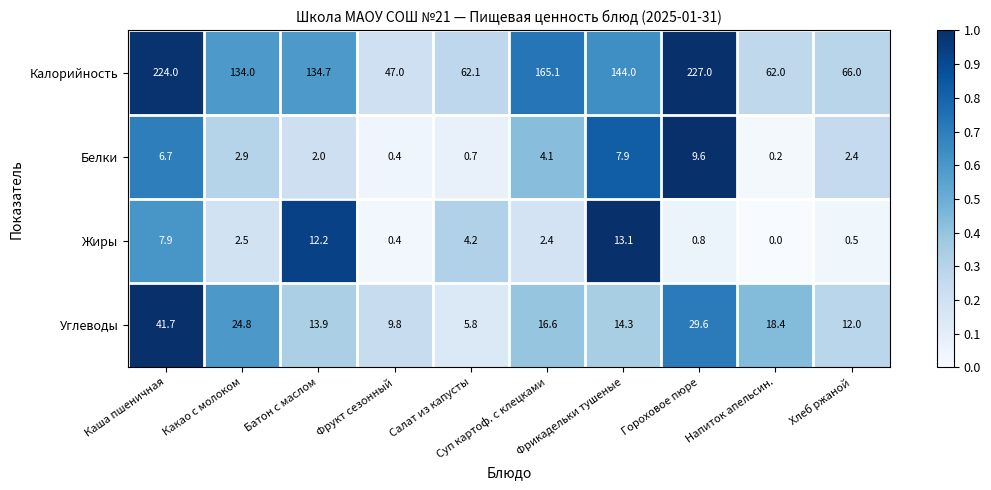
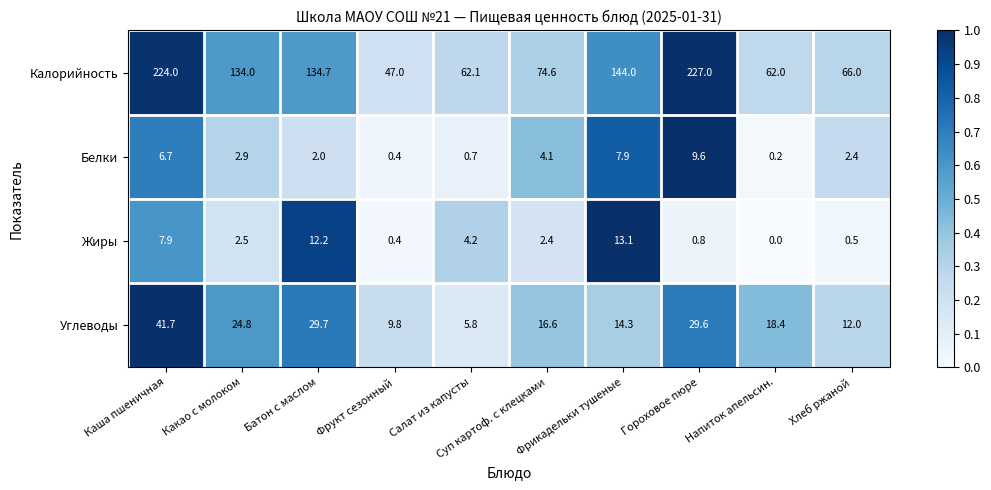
  {
    "Калорийность": {
      "Каша пшеничная": 224.0,
      "Какао с молоком": 134.0,
      "Батон с маслом": 134.7,
      "Фрукт сезонный": 47.0,
      "Салат из капусты": 62.1,
-     "Суп картоф. с клецками": 165.1,
+     "Суп картоф. с клецками": 74.6,
      "Фрикадельки тушеные": 144.0,
      "Гороховое пюре": 227.0,
      "Напиток апельсин.": 62.0,
      "Хлеб ржаной": 66.0
    },
    "Белки": {
      "Каша пшеничная": 6.7,
      "Какао с молоком": 2.9,
      "Батон с маслом": 2.0,
      "Фрукт сезонный": 0.4,
      "Салат из капусты": 0.7,
      "Суп картоф. с клецками": 4.1,
      "Фрикадельки тушеные": 7.9,
      "Гороховое пюре": 9.6,
      "Напиток апельсин.": 0.2,
      "Хлеб ржаной": 2.4
    },
    "Жиры": {
      "Каша пшеничная": 7.9,
      "Какао с молоком": 2.5,
      "Батон с маслом": 12.2,
      "Фрукт сезонный": 0.4,
      "Салат из капусты": 4.2,
      "Суп картоф. с клецками": 2.4,
      "Фрикадельки тушеные": 13.1,
      "Гороховое пюре": 0.8,
      "Напиток апельсин.": 0.0,
      "Хлеб ржаной": 0.5
    },
    "Углеводы": {
      "Каша пшеничная": 41.7,
      "Какао с молоком": 24.8,
-     "Батон с маслом": 13.9,
+     "Батон с маслом": 29.7,
      "Фрукт сезонный": 9.8,
      "Салат из капусты": 5.8,
      "Суп картоф. с клецками": 16.6,
      "Фрикадельки тушеные": 14.3,
      "Гороховое пюре": 29.6,
      "Напиток апельсин.": 18.4,
      "Хлеб ржаной": 12.0
    }
  }
